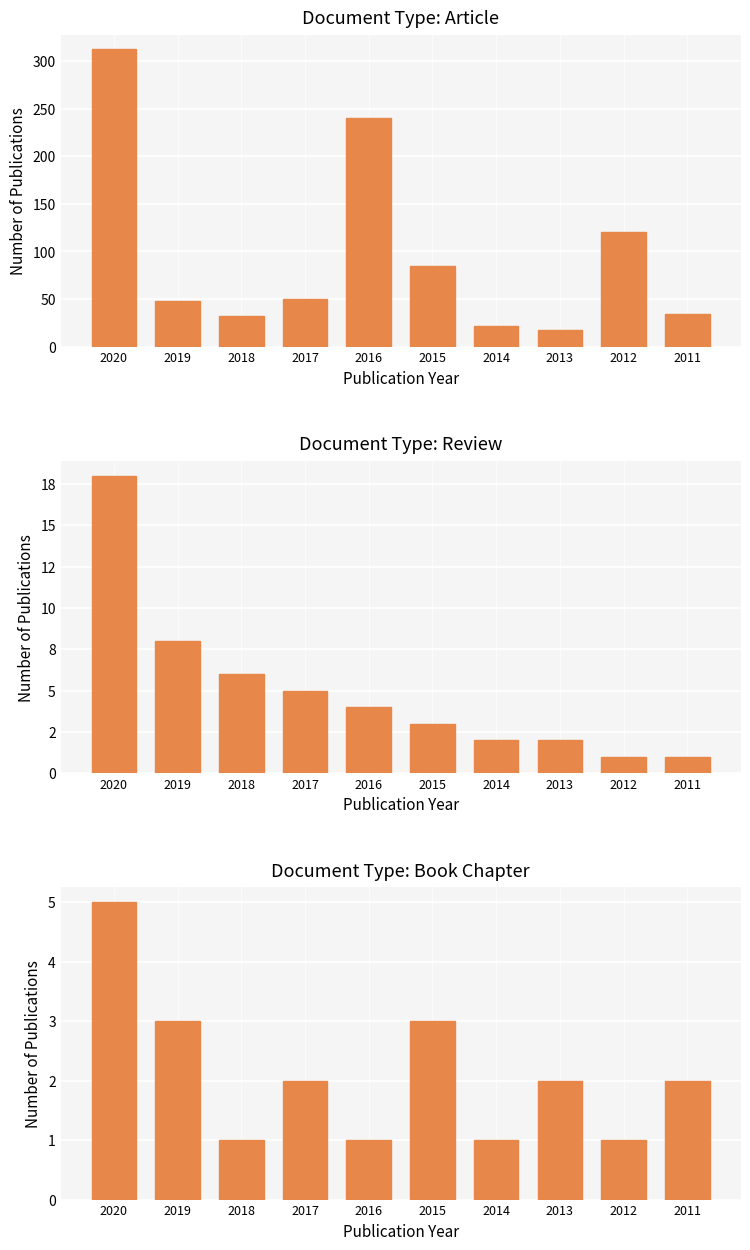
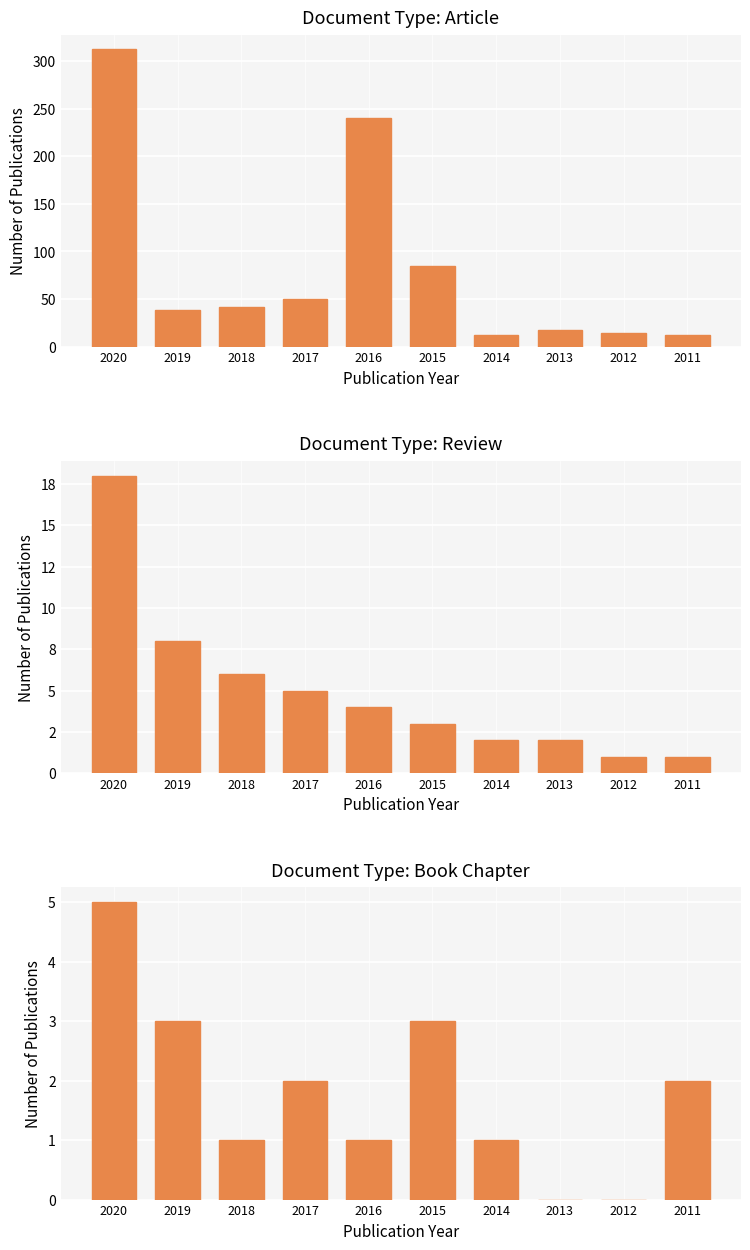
  {
    "Document Type: Article": {
      "2020": 310,
-     "2019": 50,
-     "2018": 30,
+     "2019": 40,
+     "2018": 40,
      "2017": 50,
      "2016": 240,
      "2015": 90,
-     "2014": 20,
+     "2014": 10,
      "2013": 20,
-     "2012": 120,
-     "2011": 30
+     "2012": 20,
+     "2011": 10
    },
    "Document Type: Book Chapter": {
      "2020": 5,
      "2019": 3,
      "2018": 1,
      "2017": 2,
      "2016": 1,
      "2015": 3,
      "2014": 1,
-     "2013": 2,
-     "2012": 1,
+     "2013": 0,
+     "2012": 0,
      "2011": 2
    }
  }
